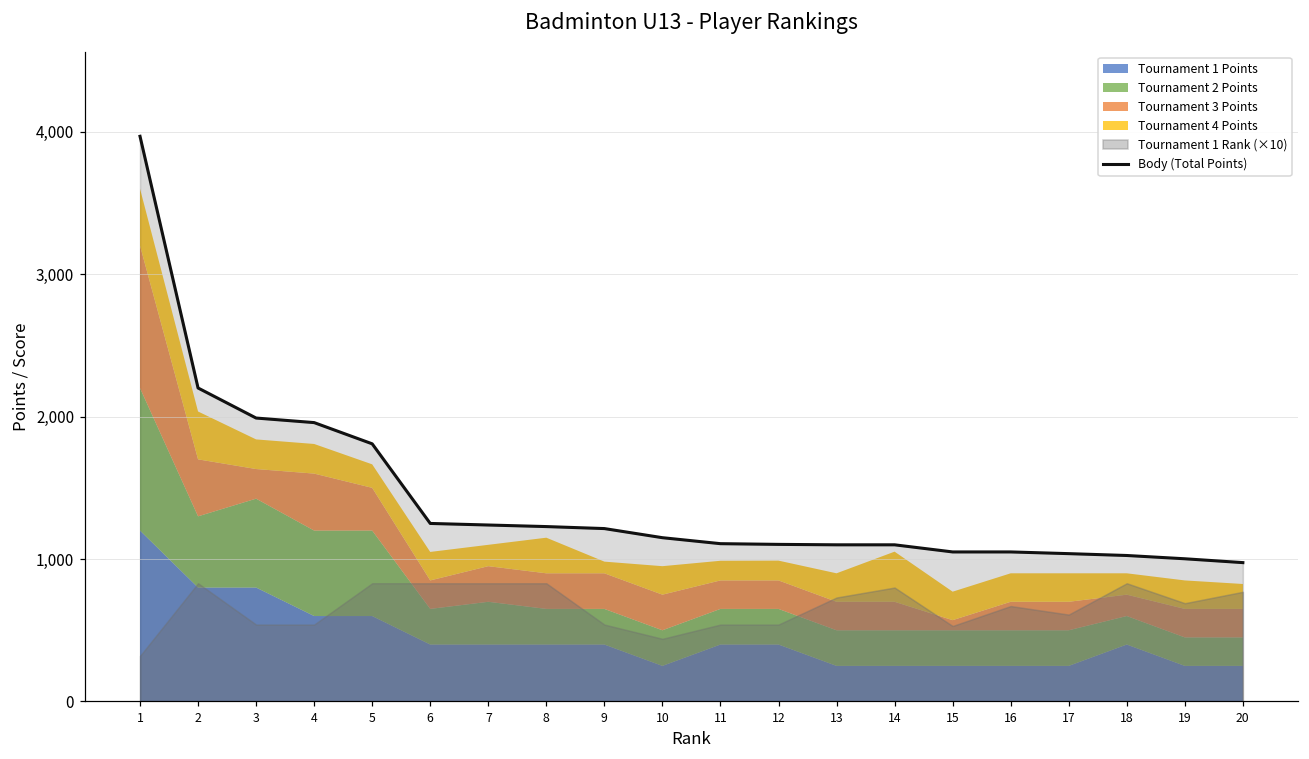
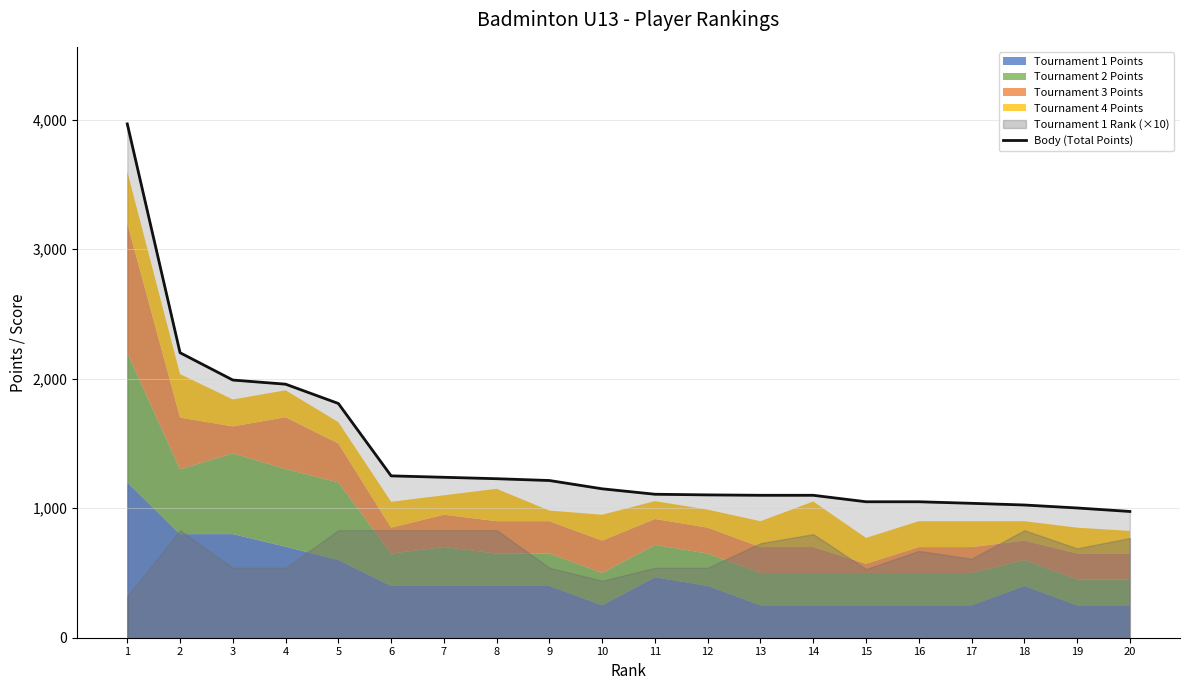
  {
    "Tournament 1 Points": {
      "1": "1,200",
      "2": "800",
      "3": "800",
-     "4": "600",
+     "4": "700",
      "5": "600",
      "6": "400",
      "7": "400",
      "8": "400",
      "9": "400",
      "10": "250",
-     "11": "400",
+     "11": "470",
      "12": "400",
      "13": "250",
      "14": "250",
      "15": "250",
      "16": "250",
      "17": "250",
      "18": "400",
      "19": "250",
      "20": "250"
    },
    "Tournament 2 Points": {
      "1": "1,000",
      "2": "500",
      "3": "620",
      "4": "600",
      "5": "600",
      "6": "250",
      "7": "300",
      "8": "250",
      "9": "250",
      "10": "250",
      "11": "250",
      "12": "250",
      "13": "250",
      "14": "250",
      "15": "250",
      "16": "250",
      "17": "250",
      "18": "200",
      "19": "200",
      "20": "200"
    },
    "Tournament 3 Points": {
      "1": "1,000",
      "2": "400",
      "3": "210",
      "4": "400",
      "5": "300",
      "7": "250",
      "8": "250",
      "9": "250",
      "10": "250",
      "11": "200",
      "12": "200",
      "13": "200",
      "14": "200",
      "15": "70",
      "16": "200",
      "17": "200",
      "18": "150",
      "19": "200",
      "20": "200"
    },
    "Tournament 4 Points": {
      "1": "400",
      "2": "340",
      "3": "210",
      "4": "210",
      "5": "170",
      "6": "200",
      "7": "150",
      "8": "250",
      "9": "80",
      "10": "200",
      "11": "140",
      "12": "140",
      "13": "200",
      "14": "350",
      "15": "200",
      "16": "200",
      "17": "200",
      "18": "150",
      "19": "200",
      "20": "180"
    },
    "Tournament 1 Rank (×10)": {
      "1": "320",
      "2": "830",
      "3": "540",
      "4": "540",
      "5": "830",
      "7": "830",
      "8": "830",
      "9": "540",
      "10": "440",
      "11": "540",
      "12": "540",
      "13": "730",
      "14": "800",
      "15": "530",
      "16": "670",
      "17": "610",
      "18": "830",
      "19": "690",
      "20": "770"
    },
    "Body (Total Points)": {
      "1": "3,970",
      "2": "2,200",
      "3": "1,990",
      "4": "1,960",
      "5": "1,810",
      "6": "1,250",
      "7": "1,240",
      "8": "1,230",
      "9": "1,210",
      "10": "1,150",
      "11": "1,110",
      "12": "1,100",
      "13": "1,100",
      "14": "1,100",
      "15": "1,050",
      "16": "1,050",
      "17": "1,040",
      "18": "1,030",
      "19": "1,000",
      "20": "980"
    }
  }
